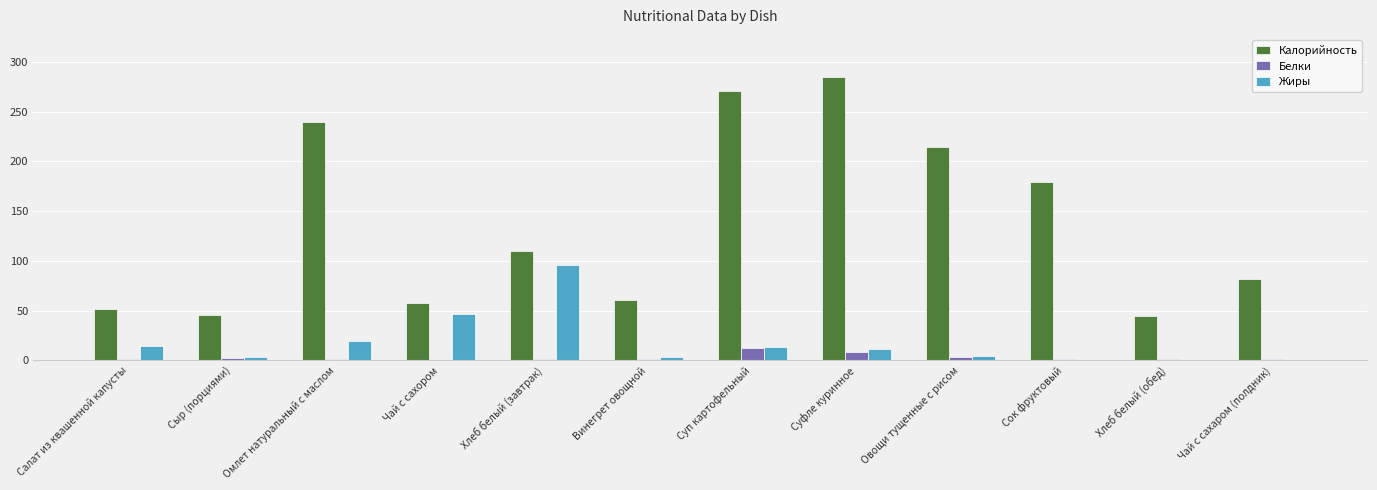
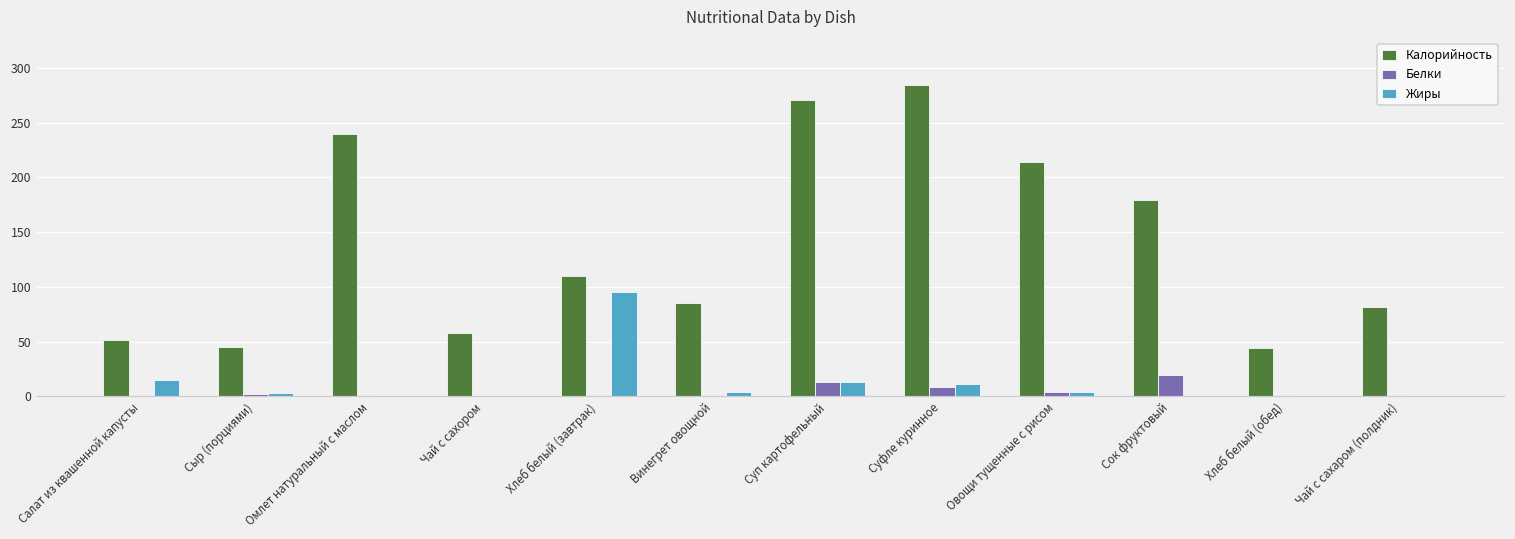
  {
    "Калорийность": {
      "Салат из квашенной капусты": 50,
      "Сыр (порциями)": 50,
      "Омлет натуральный с маслом": 240,
      "Чай с сахором": 60,
      "Хлеб белый (завтрак)": 110,
-     "Винегрет овощной": 60,
+     "Винегрет овощной": 80,
      "Суп картофельный": 270,
      "Суфле куринное": 280,
      "Овощи тущенные с рисом": 210,
      "Сок фруктовый": 180,
      "Хлеб белый (обед)": 40,
      "Чай с сахаром (полдник)": 80
    },
    "Белки": {
      "Суп картофельный": 10,
      "Суфле куринное": 10,
      "Овощи тущенные с рисом": 0,
-     "Сок фруктовый": 0
+     "Сок фруктовый": 20
    },
    "Жиры": {
      "Салат из квашенной капусты": 10,
      "Сыр (порциями)": 0,
-     "Омлет натуральный с маслом": 20,
-     "Чай с сахором": 50,
+     "Омлет натуральный с маслом": 0,
+     "Чай с сахором": 0,
      "Хлеб белый (завтрак)": 100,
      "Винегрет овощной": 0,
      "Суп картофельный": 10,
      "Суфле куринное": 10,
      "Овощи тущенные с рисом": 0
    }
  }
